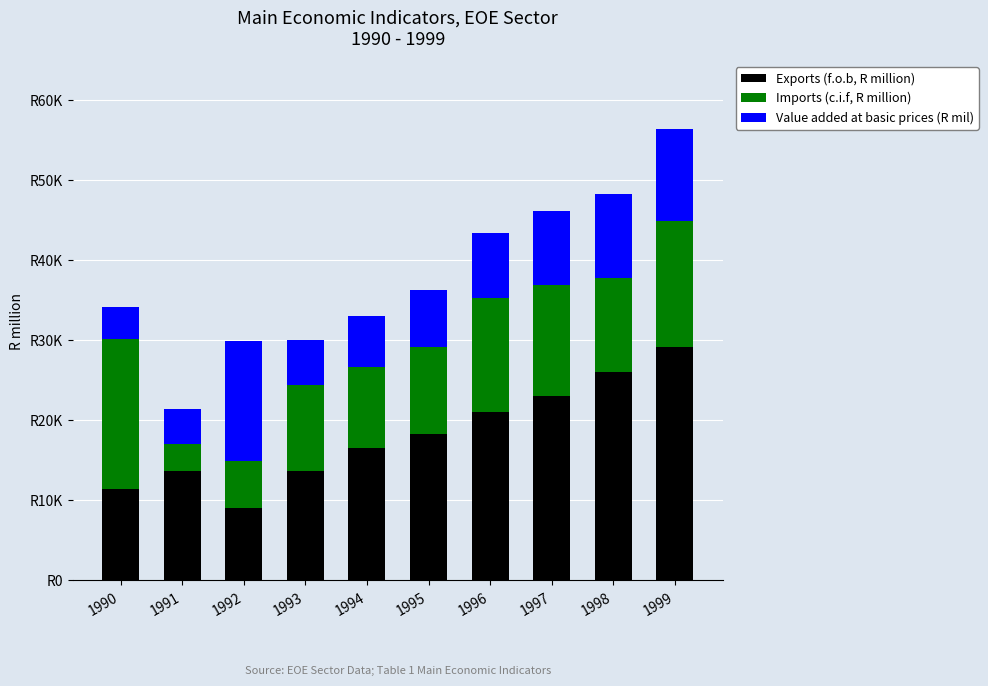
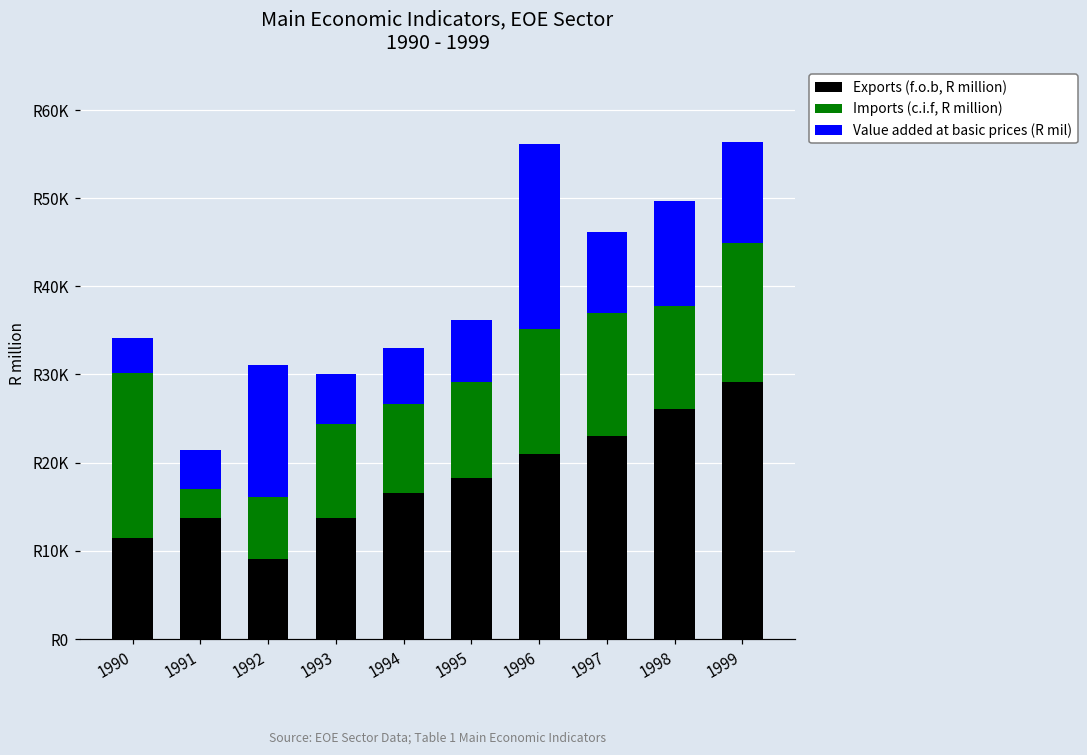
  {
    "Exports (f.o.b, R million)": {
      "1990": "R11000",
      "1991": "R14000",
      "1992": "R9000",
      "1993": "R14000",
      "1994": "R17000",
      "1995": "R18000",
      "1996": "R21000",
      "1997": "R23000",
      "1998": "R26000",
      "1999": "R29000"
    },
    "Imports (c.i.f, R million)": {
      "1990": "R19000",
      "1991": "R3000",
-     "1992": "R6000",
+     "1992": "R7000",
      "1993": "R11000",
      "1994": "R10000",
      "1995": "R11000",
      "1996": "R14000",
      "1997": "R14000",
      "1998": "R12000",
      "1999": "R16000"
    },
    "Value added at basic prices (R mil)": {
      "1990": "R4000",
      "1991": "R4000",
      "1992": "R15000",
      "1993": "R6000",
      "1994": "R6000",
      "1995": "R7000",
-     "1996": "R8000",
+     "1996": "R21000",
      "1997": "R9000",
-     "1998": "R11000",
+     "1998": "R12000",
      "1999": "R12000"
    }
  }
